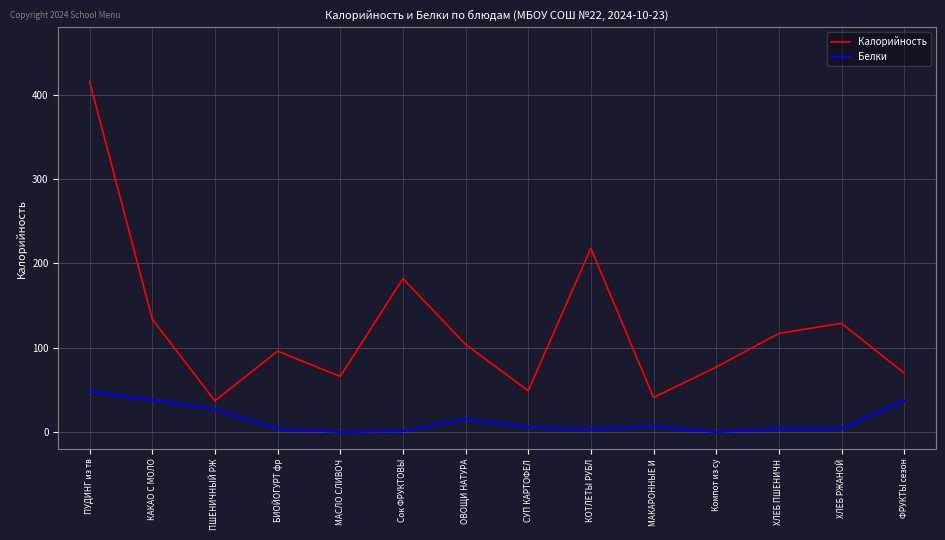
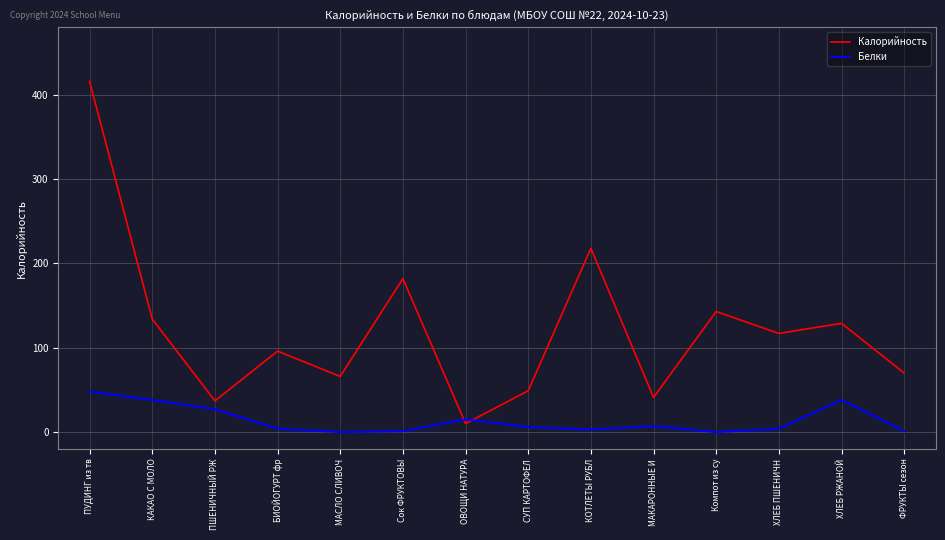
  {
    "Калорийность": {
      "ПУДИНГ из тв": 420,
      "КАКАО С МОЛО": 130,
      "ПШЕНИЧНЫЙ РЖ": 40,
      "БИОЙОГУРТ фр": 100,
      "МАСЛО СЛИВОЧ": 70,
      "Сок ФРУКТОВЫ": 180,
-     "ОВОЩИ НАТУРА": 100,
+     "ОВОЩИ НАТУРА": 10,
      "СУП КАРТОФЕЛ": 50,
      "КОТЛЕТЫ РУБЛ": 220,
      "МАКАРОННЫЕ И": 40,
-     "Компот из су": 80,
+     "Компот из су": 140,
      "ХЛЕБ ПШЕНИЧН": 120,
      "ХЛЕБ РЖАНОЙ": 130,
      "ФРУКТЫ сезон": 70
    },
    "Белки": {
      "ПУДИНГ из тв": 50,
      "КАКАО С МОЛО": 40,
      "ПШЕНИЧНЫЙ РЖ": 30,
      "БИОЙОГУРТ фр": 0,
      "МАСЛО СЛИВОЧ": 0,
      "Сок ФРУКТОВЫ": 0,
      "ОВОЩИ НАТУРА": 20,
      "СУП КАРТОФЕЛ": 10,
      "КОТЛЕТЫ РУБЛ": 0,
      "МАКАРОННЫЕ И": 10,
      "Компот из су": 0,
      "ХЛЕБ ПШЕНИЧН": 0,
-     "ХЛЕБ РЖАНОЙ": 0,
-     "ФРУКТЫ сезон": 40
+     "ХЛЕБ РЖАНОЙ": 40,
+     "ФРУКТЫ сезон": 0
    }
  }
